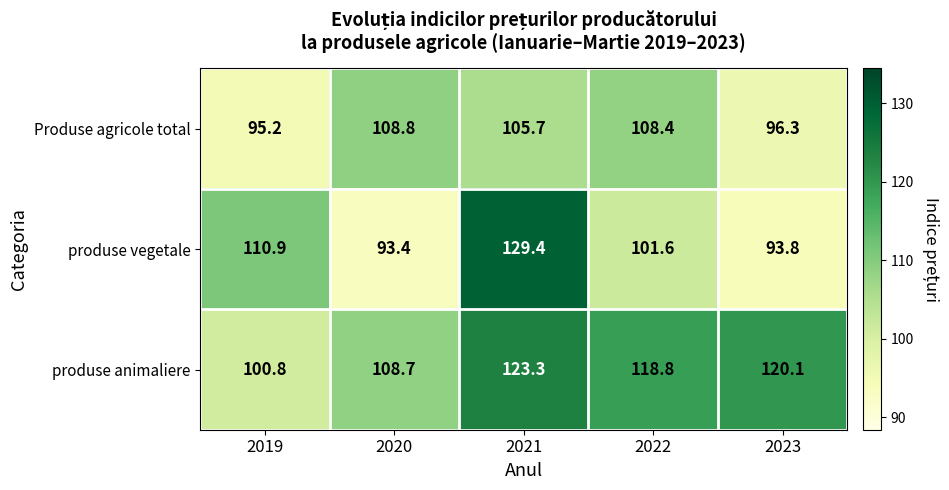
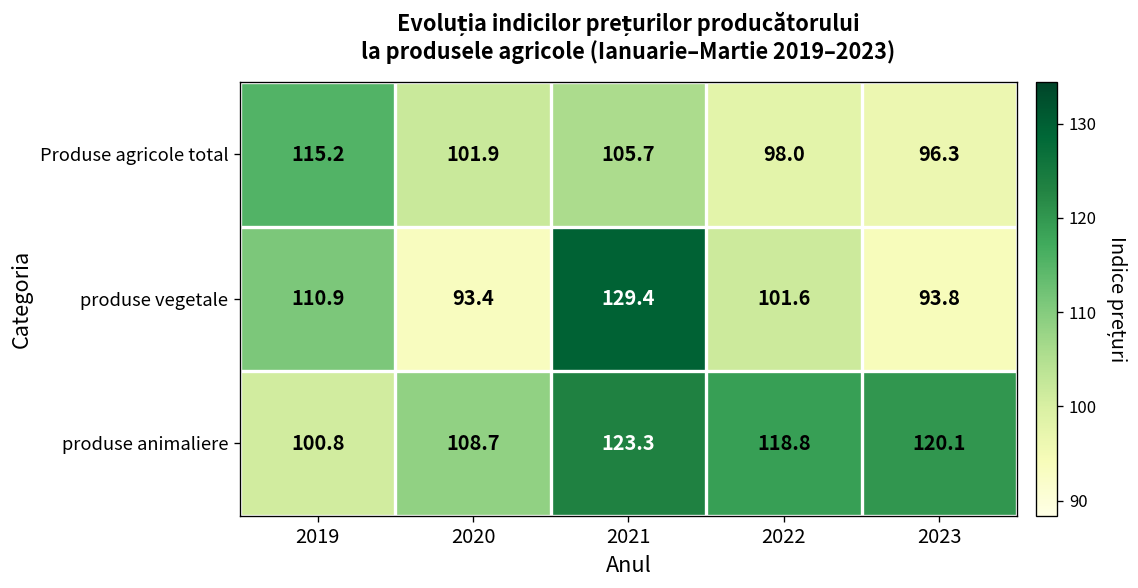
  {
    "Produse agricole total": {
-     "2019": 95.2,
-     "2020": 108.8,
+     "2019": 115.2,
+     "2020": 101.9,
      "2021": 105.7,
-     "2022": 108.4,
+     "2022": 98.0,
      "2023": 96.3
    },
    "produse vegetale": {
      "2019": 110.9,
      "2020": 93.4,
      "2021": 129.4,
      "2022": 101.6,
      "2023": 93.8
    },
    "produse animaliere": {
      "2019": 100.8,
      "2020": 108.7,
      "2021": 123.3,
      "2022": 118.8,
      "2023": 120.1
    }
  }
